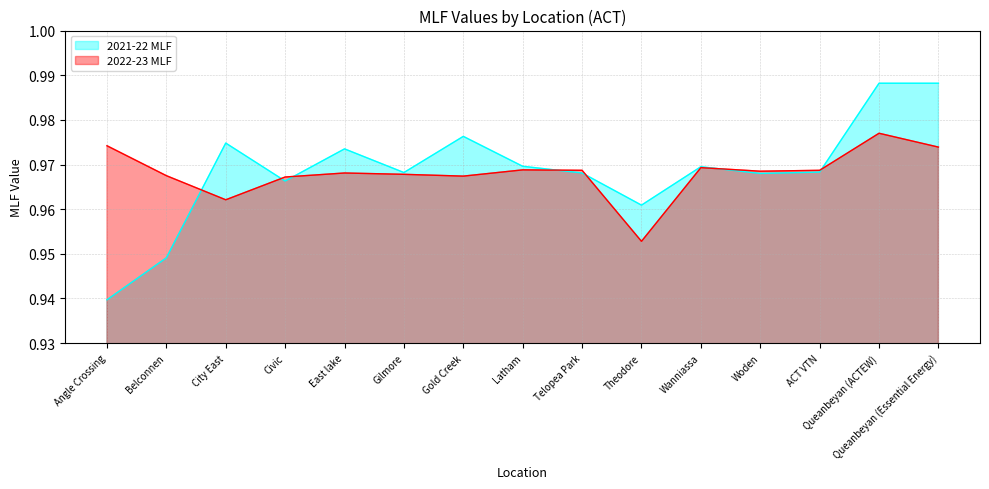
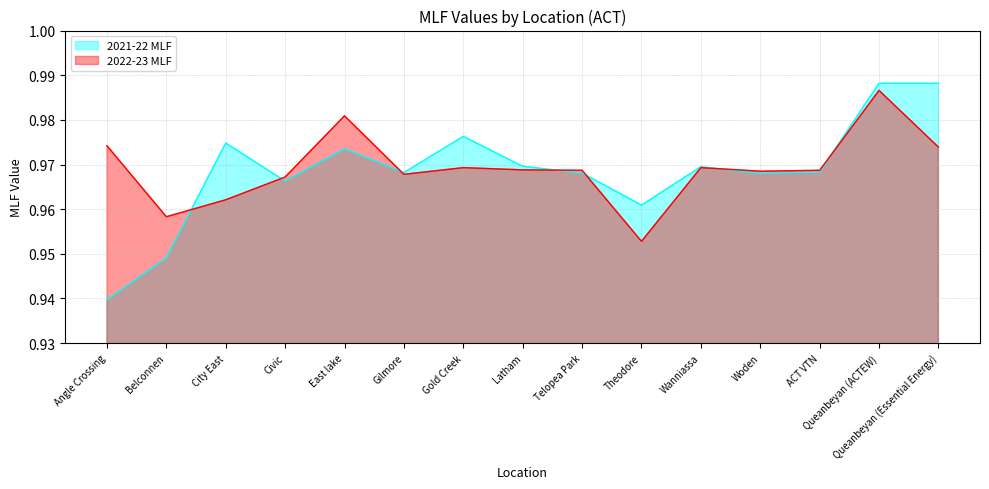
  {
    "2021-22 MLF": {
      "Angle Crossing": 0.940,
      "Belconnen": 0.949,
      "City East": 0.975,
      "Civic": 0.966,
      "East lake": 0.974,
      "Gold Creek": 0.976,
      "Latham": 0.970,
      "Telopea Park": 0.968,
      "Theodore": 0.961,
      "Queanbeyan (ACTEW)": 0.988,
      "Queanbeyan (Essential Energy)": 0.988
    },
    "2022-23 MLF": {
      "Angle Crossing": 0.974,
-     "Belconnen": 0.968,
+     "Belconnen": 0.958,
      "City East": 0.962,
      "Civic": 0.967,
-     "East lake": 0.968,
-     "Gold Creek": 0.967,
+     "East lake": 0.981,
+     "Gold Creek": 0.969,
      "Latham": 0.969,
      "Telopea Park": 0.969,
      "Theodore": 0.953,
-     "Queanbeyan (ACTEW)": 0.977,
+     "Queanbeyan (ACTEW)": 0.987,
      "Queanbeyan (Essential Energy)": 0.974
    }
  }
